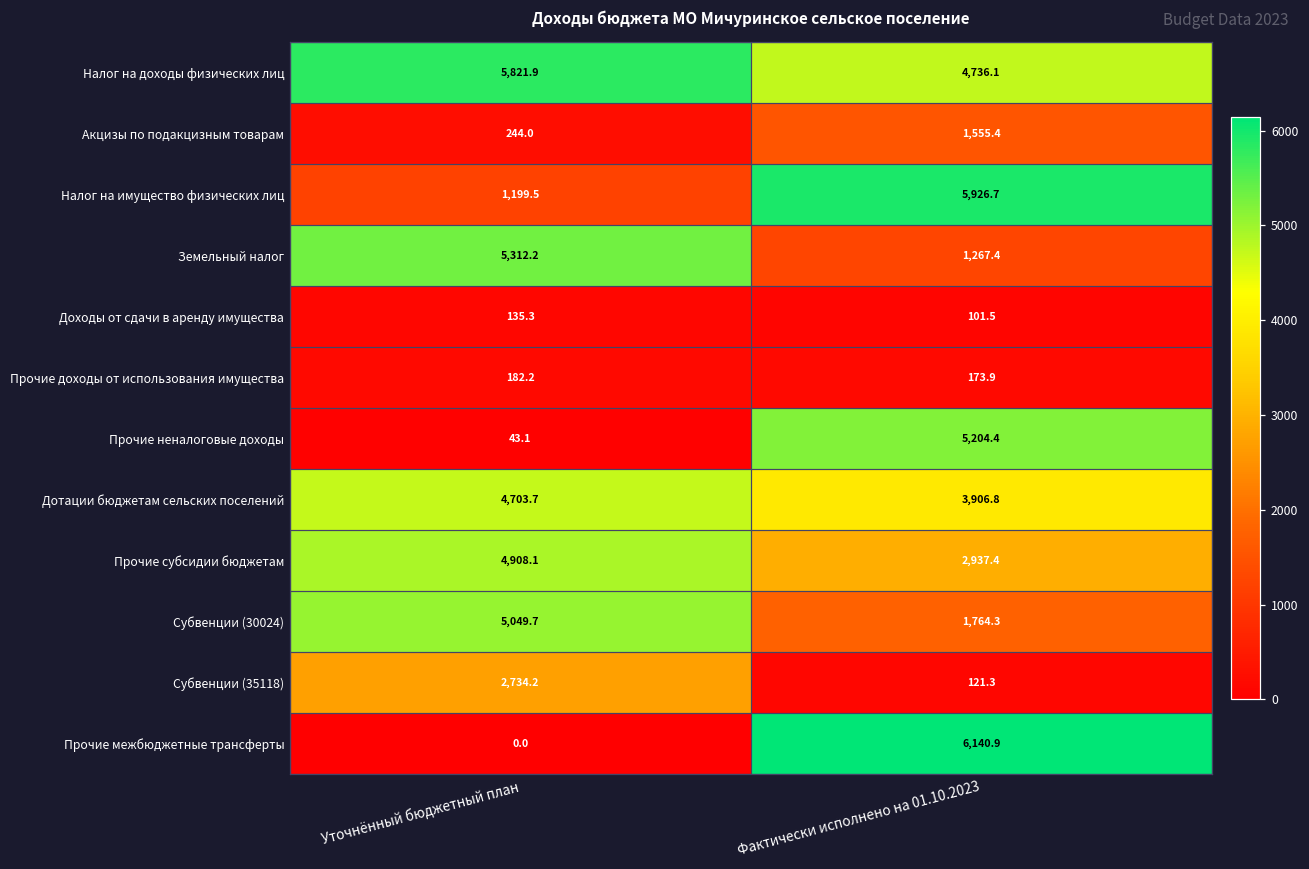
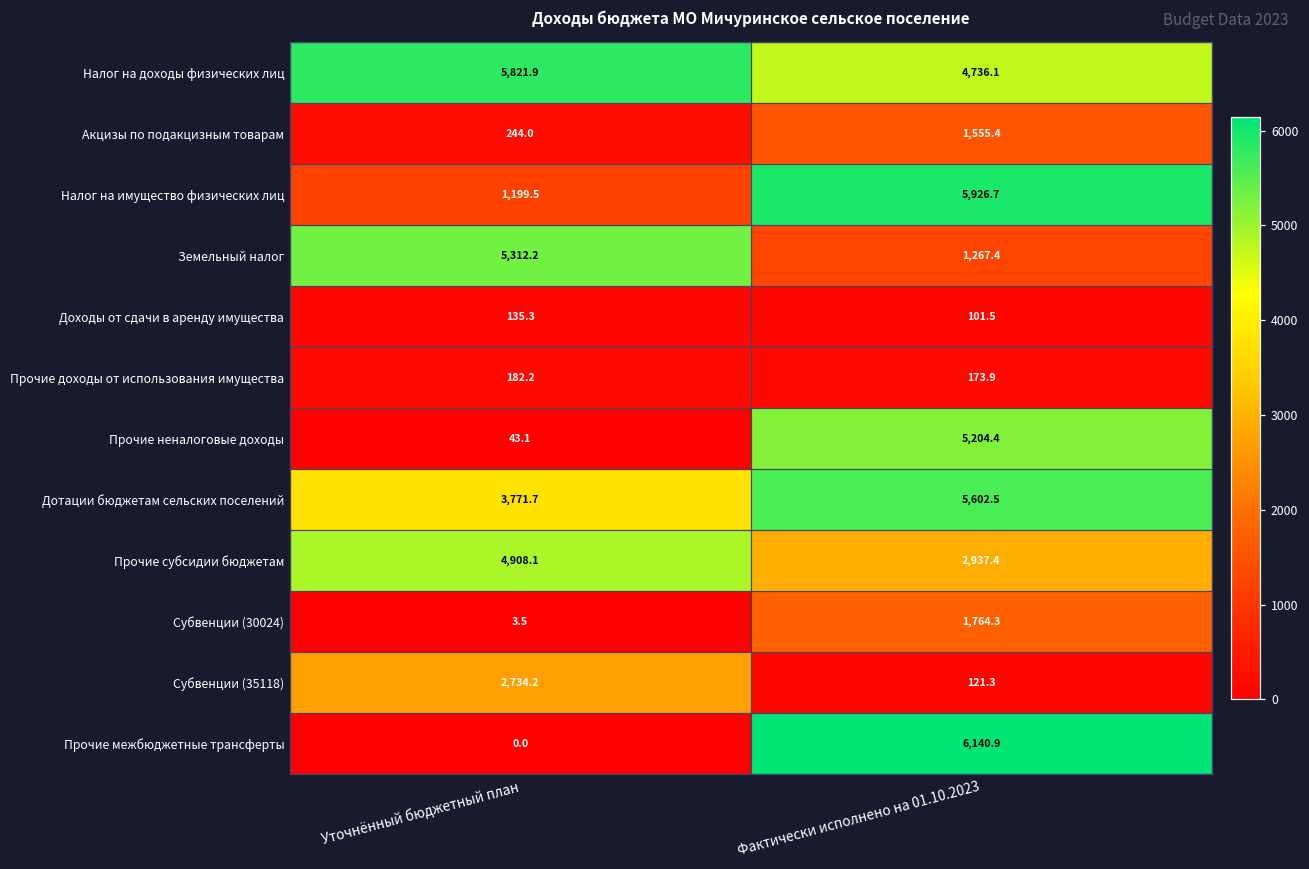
  {
    "Налог на доходы физических лиц": {
      "Уточнённый бюджетный план": "5,821.9",
      "Фактически исполнено на 01.10.2023": "4,736.1"
    },
    "Акцизы по подакцизным товарам": {
      "Уточнённый бюджетный план": "244.0",
      "Фактически исполнено на 01.10.2023": "1,555.4"
    },
    "Налог на имущество физических лиц": {
      "Уточнённый бюджетный план": "1,199.5",
      "Фактически исполнено на 01.10.2023": "5,926.7"
    },
    "Земельный налог": {
      "Уточнённый бюджетный план": "5,312.2",
      "Фактически исполнено на 01.10.2023": "1,267.4"
    },
    "Доходы от сдачи в аренду имущества": {
      "Уточнённый бюджетный план": "135.3",
      "Фактически исполнено на 01.10.2023": "101.5"
    },
    "Прочие доходы от использования имущества": {
      "Уточнённый бюджетный план": "182.2",
      "Фактически исполнено на 01.10.2023": "173.9"
    },
    "Прочие неналоговые доходы": {
      "Уточнённый бюджетный план": "43.1",
      "Фактически исполнено на 01.10.2023": "5,204.4"
    },
    "Дотации бюджетам сельских поселений": {
-     "Уточнённый бюджетный план": "4,703.7",
-     "Фактически исполнено на 01.10.2023": "3,906.8"
+     "Уточнённый бюджетный план": "3,771.7",
+     "Фактически исполнено на 01.10.2023": "5,602.5"
    },
    "Прочие субсидии бюджетам": {
      "Уточнённый бюджетный план": "4,908.1",
      "Фактически исполнено на 01.10.2023": "2,937.4"
    },
    "Субвенции (30024)": {
-     "Уточнённый бюджетный план": "5,049.7",
+     "Уточнённый бюджетный план": "3.5",
      "Фактически исполнено на 01.10.2023": "1,764.3"
    },
    "Субвенции (35118)": {
      "Уточнённый бюджетный план": "2,734.2",
      "Фактически исполнено на 01.10.2023": "121.3"
    },
    "Прочие межбюджетные трансферты": {
      "Уточнённый бюджетный план": "0.0",
      "Фактически исполнено на 01.10.2023": "6,140.9"
    }
  }
